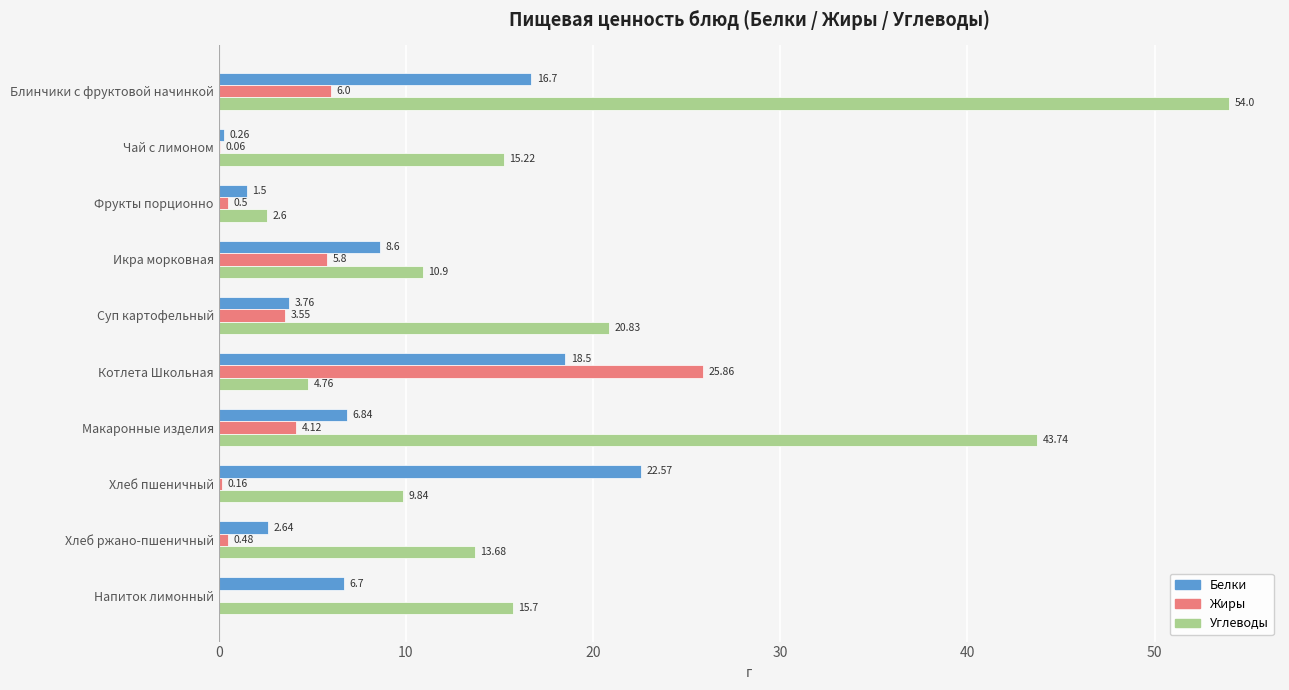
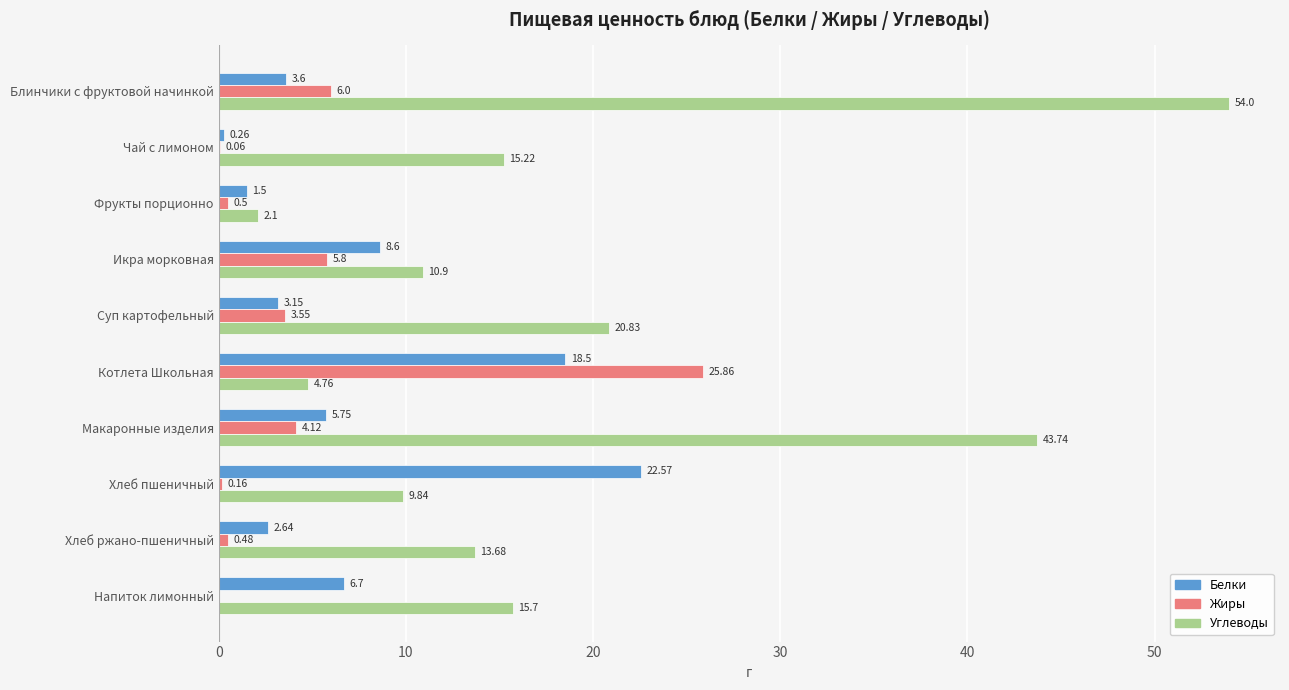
  {
    "Белки": {
-     "Блинчики с фруктовой начинкой": 16.7,
+     "Блинчики с фруктовой начинкой": 3.6,
      "Чай с лимоном": 0.26,
      "Фрукты порционно": 1.5,
      "Икра морковная": 8.6,
-     "Суп картофельный": 3.76,
+     "Суп картофельный": 3.15,
      "Котлета Школьная": 18.5,
-     "Макаронные изделия": 6.84,
+     "Макаронные изделия": 5.75,
      "Хлеб пшеничный": 22.57,
      "Хлеб ржано-пшеничный": 2.64,
      "Напиток лимонный": 6.7
    },
    "Жиры": {
      "Блинчики с фруктовой начинкой": 6.0,
      "Чай с лимоном": 0.06,
      "Фрукты порционно": 0.5,
      "Икра морковная": 5.8,
      "Суп картофельный": 3.55,
      "Котлета Школьная": 25.86,
      "Макаронные изделия": 4.12,
      "Хлеб пшеничный": 0.16,
      "Хлеб ржано-пшеничный": 0.48
    },
    "Углеводы": {
      "Блинчики с фруктовой начинкой": 54.0,
      "Чай с лимоном": 15.22,
-     "Фрукты порционно": 2.6,
+     "Фрукты порционно": 2.1,
      "Икра морковная": 10.9,
      "Суп картофельный": 20.83,
      "Котлета Школьная": 4.76,
      "Макаронные изделия": 43.74,
      "Хлеб пшеничный": 9.84,
      "Хлеб ржано-пшеничный": 13.68,
      "Напиток лимонный": 15.7
    }
  }
